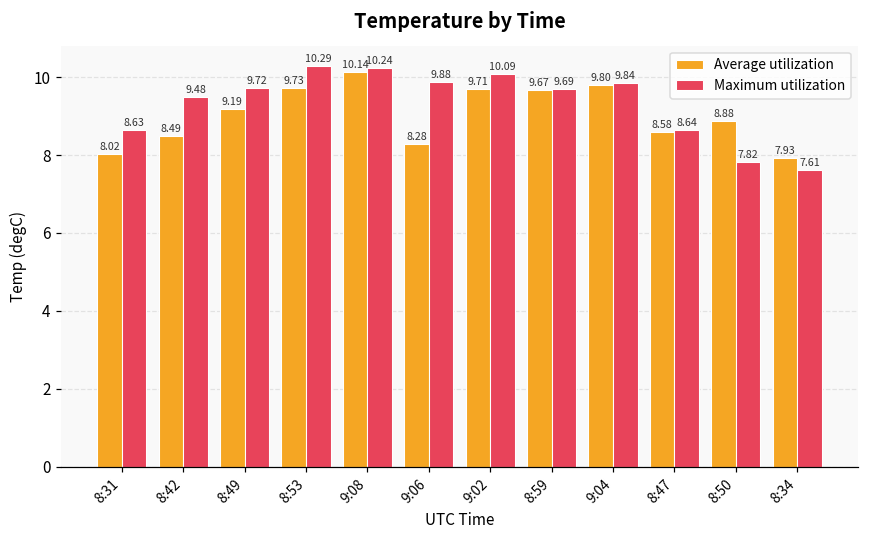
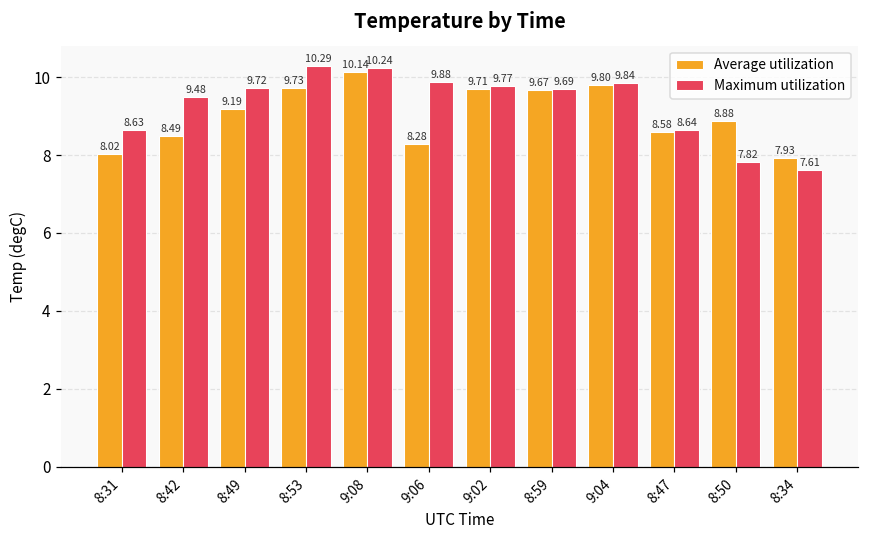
  {
    "Average utilization": {
      "8:31": 8.02,
      "8:42": 8.49,
      "8:49": 9.19,
      "8:53": 9.73,
      "9:08": 10.14,
      "9:06": 8.28,
      "9:02": 9.71,
      "8:59": 9.67,
      "9:04": 9.80,
      "8:47": 8.58,
      "8:50": 8.88,
      "8:34": 7.93
    },
    "Maximum utilization": {
      "8:31": 8.63,
      "8:42": 9.48,
      "8:49": 9.72,
      "8:53": 10.29,
      "9:08": 10.24,
      "9:06": 9.88,
-     "9:02": 10.09,
+     "9:02": 9.77,
      "8:59": 9.69,
      "9:04": 9.84,
      "8:47": 8.64,
      "8:50": 7.82,
      "8:34": 7.61
    }
  }
